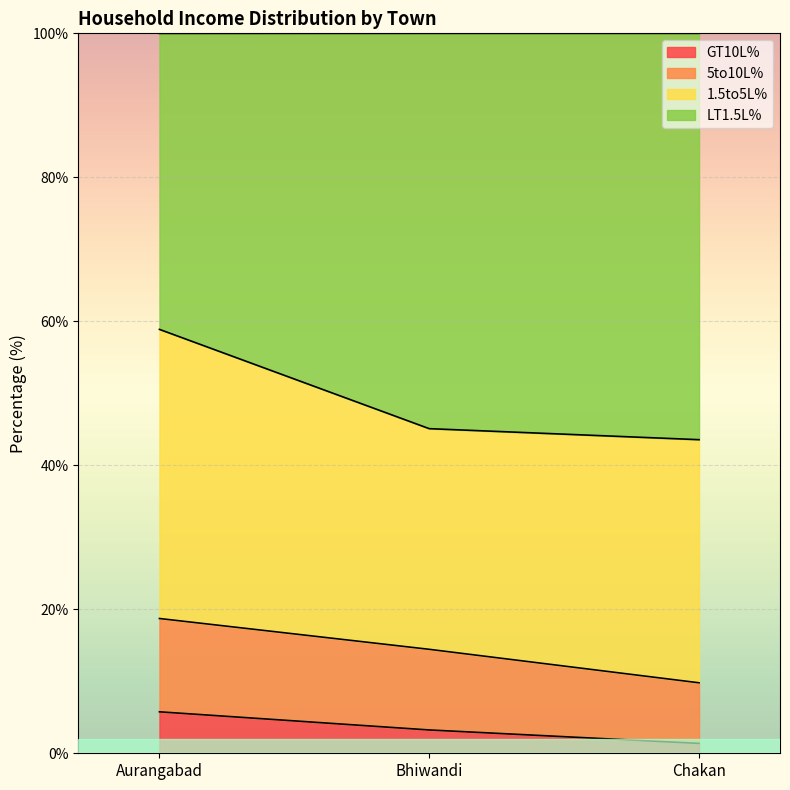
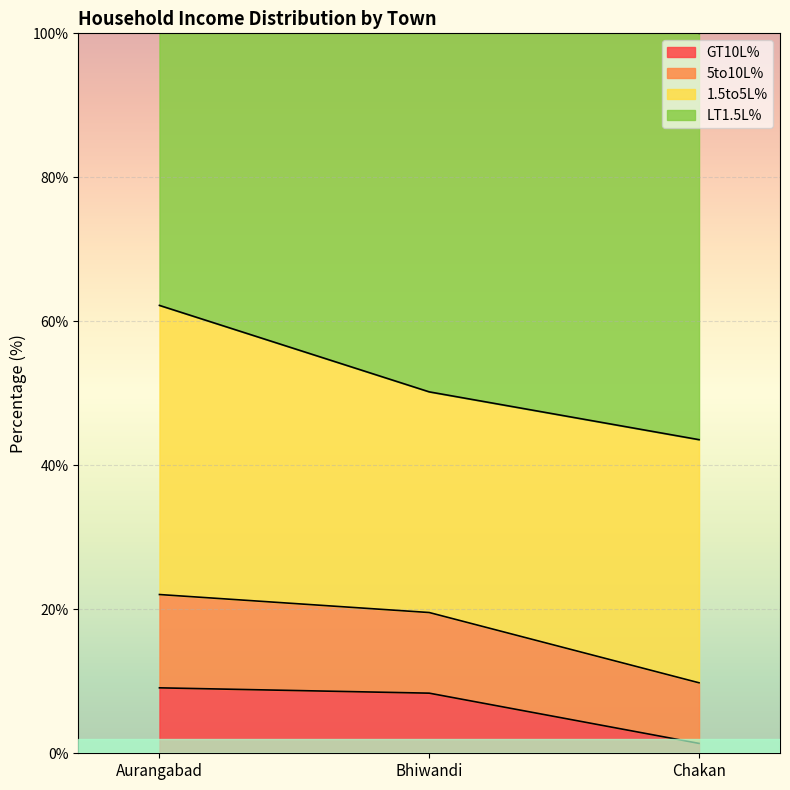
  {
    "GT10L%": {
-     "Aurangabad": "6%",
-     "Bhiwandi": "3%"
+     "Aurangabad": "9%",
+     "Bhiwandi": "8%"
    },
    "5to10L%": {
      "Aurangabad": "13%",
      "Bhiwandi": "11%",
      "Chakan": "8%"
    },
    "1.5to5L%": {
      "Aurangabad": "40%",
      "Bhiwandi": "31%",
      "Chakan": "34%"
    },
    "LT1.5L%": {
      "Chakan": "56%"
    }
  }
